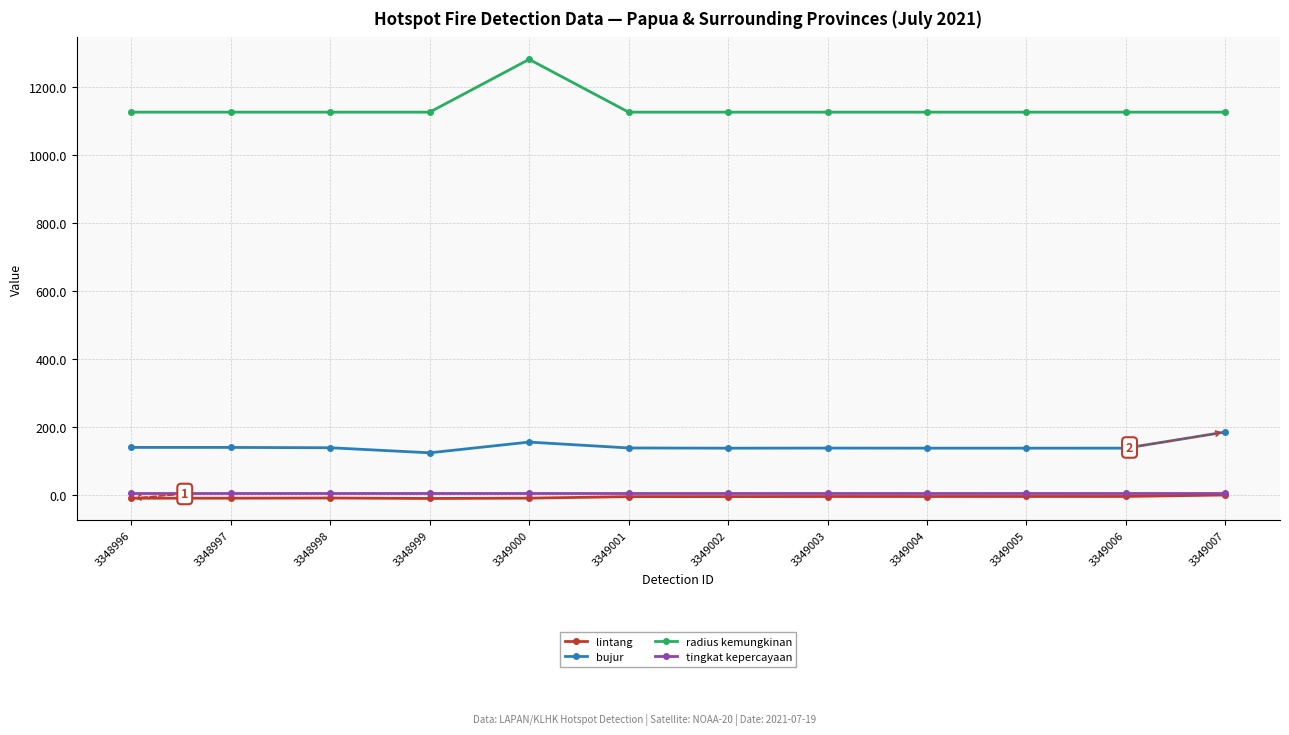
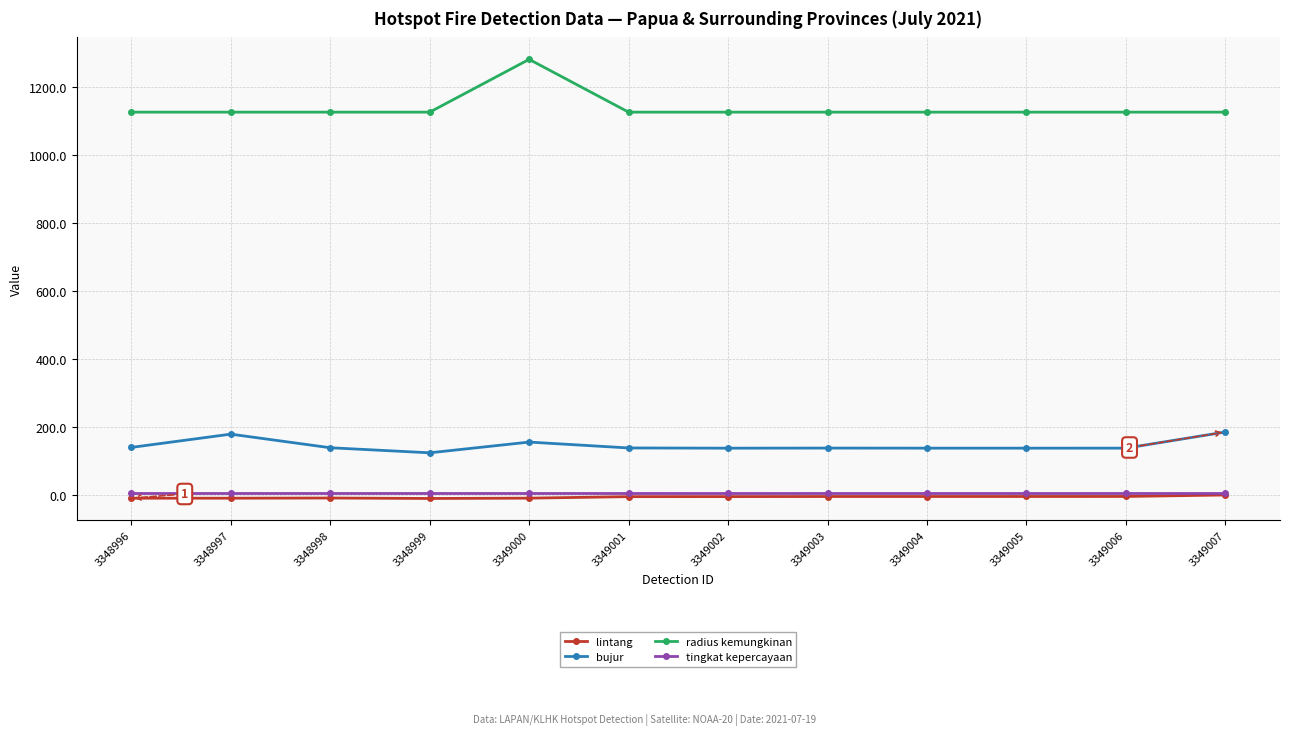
  {
    "lintang": {
      "3348997": -10,
      "3348998": -10,
      "3348999": -10,
      "3349000": -10,
      "3349001": 0,
      "3349002": 0,
      "3349003": 0,
      "3349004": 0,
      "3349005": 0,
      "3349006": 0
    },
    "bujur": {
      "3348996": 140,
-     "3348997": 140,
+     "3348997": 180,
      "3348998": 140,
      "3348999": 120,
      "3349000": 160,
      "3349001": 140,
      "3349002": 140,
      "3349003": 140,
      "3349004": 140,
      "3349005": 140,
      "3349007": 190
    },
    "radius kemungkinan": {
      "3348996": 1130,
      "3348997": 1130,
      "3348998": 1130,
      "3348999": 1130,
      "3349000": 1280,
      "3349001": 1130,
      "3349002": 1130,
      "3349003": 1130,
      "3349004": 1130,
      "3349005": 1130,
      "3349006": 1130,
      "3349007": 1130
    },
    "tingkat kepercayaan": {
      "3348997": 10,
      "3348998": 10,
      "3348999": 10,
      "3349000": 10,
      "3349001": 10,
      "3349002": 10,
      "3349003": 10,
      "3349004": 10,
      "3349005": 10,
      "3349006": 10
    }
  }
